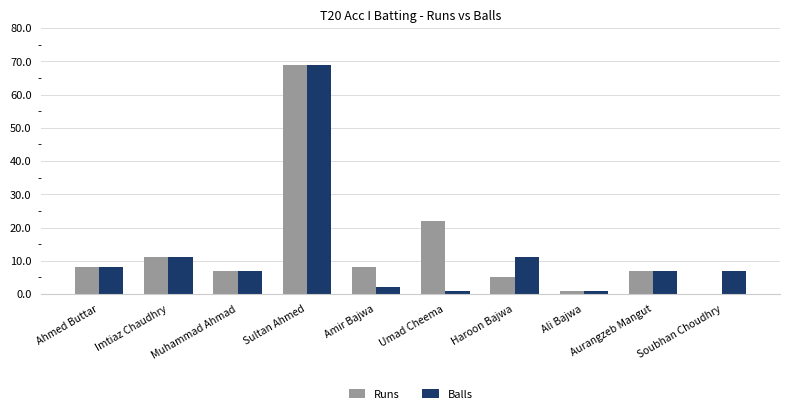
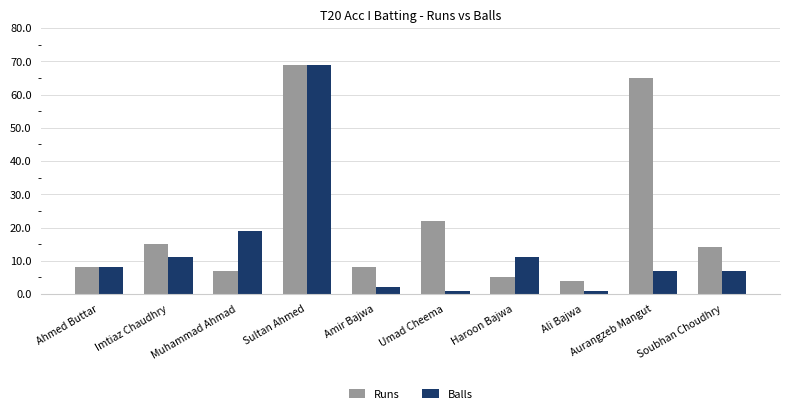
  {
    "Runs": {
      "Ahmed Buttar": 8,
-     "Imtiaz Chaudhry": 11,
+     "Imtiaz Chaudhry": 15,
      "Muhammad Ahmad": 7,
      "Sultan Ahmed": 69,
      "Amir Bajwa": 8,
      "Umad Cheema": 22,
      "Haroon Bajwa": 5,
-     "Ali Bajwa": 1,
-     "Aurangzeb Mangut": 7,
-     "Soubhan Choudhry": 0
+     "Ali Bajwa": 4,
+     "Aurangzeb Mangut": 65,
+     "Soubhan Choudhry": 14
    },
    "Balls": {
      "Ahmed Buttar": 8,
      "Imtiaz Chaudhry": 11,
-     "Muhammad Ahmad": 7,
+     "Muhammad Ahmad": 19,
      "Sultan Ahmed": 69,
      "Amir Bajwa": 2,
      "Umad Cheema": 1,
      "Haroon Bajwa": 11,
      "Ali Bajwa": 1,
      "Aurangzeb Mangut": 7,
      "Soubhan Choudhry": 7
    }
  }
